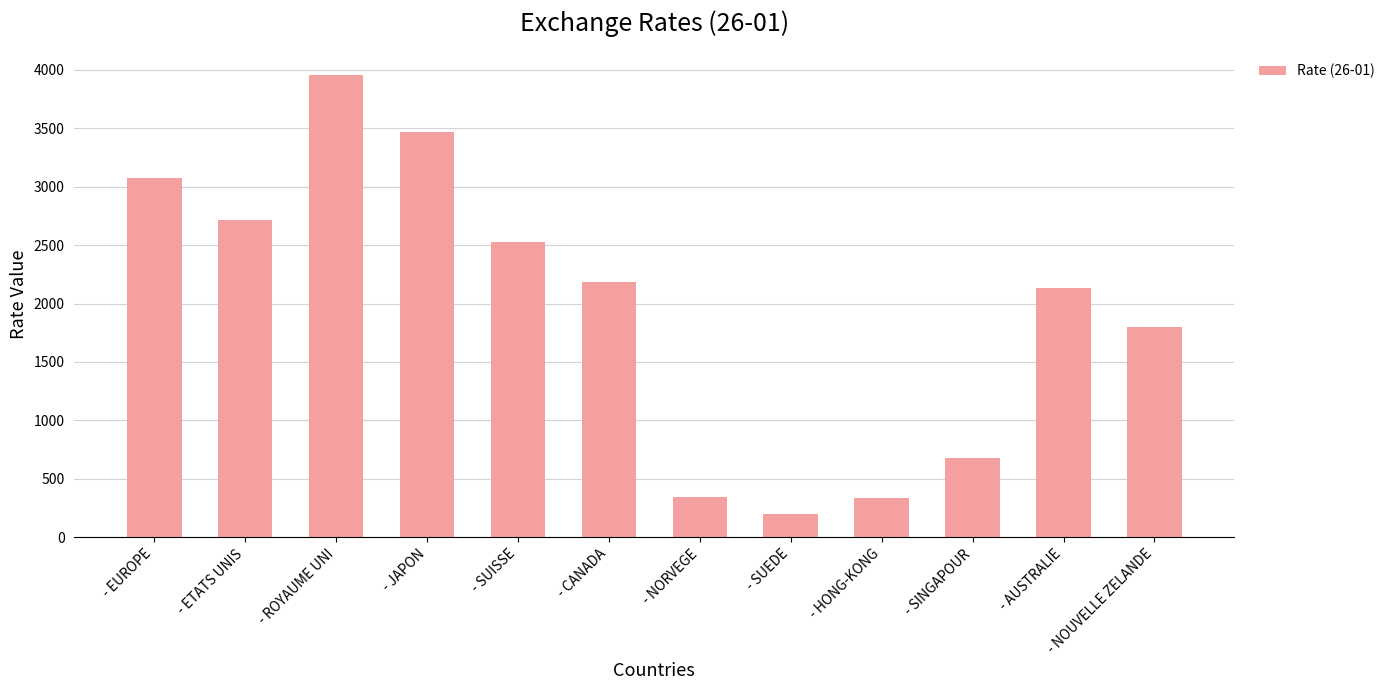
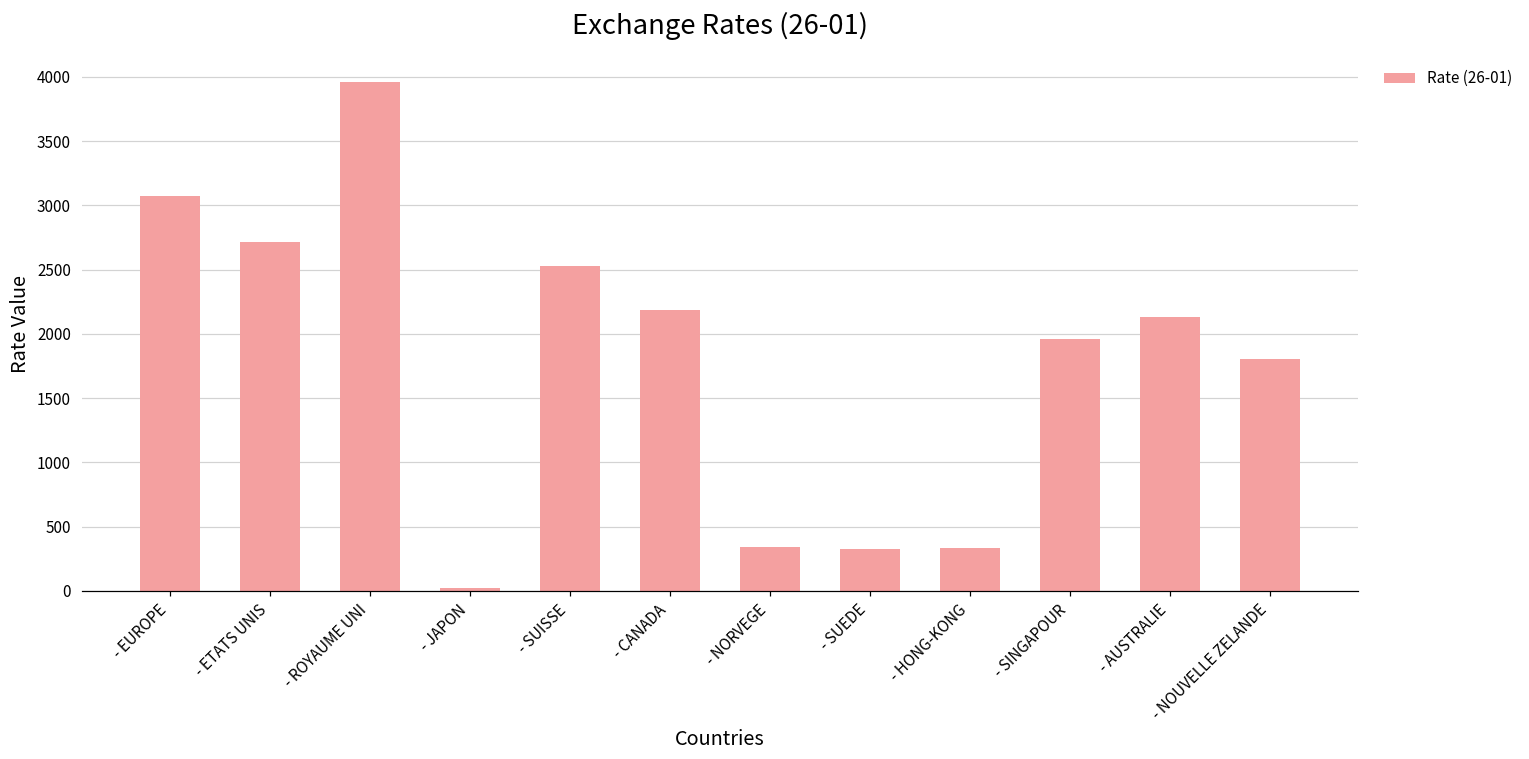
  {
    "- EUROPE": 3070,
    "- ETATS UNIS": 2710,
    "- ROYAUME UNI": 3960,
-   "- JAPON": 3470,
+   "- JAPON": 20,
    "- SUISSE": 2530,
    "- CANADA": 2190,
    "- NORVEGE": 340,
-   "- SUEDE": 200,
+   "- SUEDE": 320,
    "- HONG-KONG": 340,
-   "- SINGAPOUR": 670,
+   "- SINGAPOUR": 1960,
    "- AUSTRALIE": 2130,
    "- NOUVELLE ZELANDE": 1800
  }
